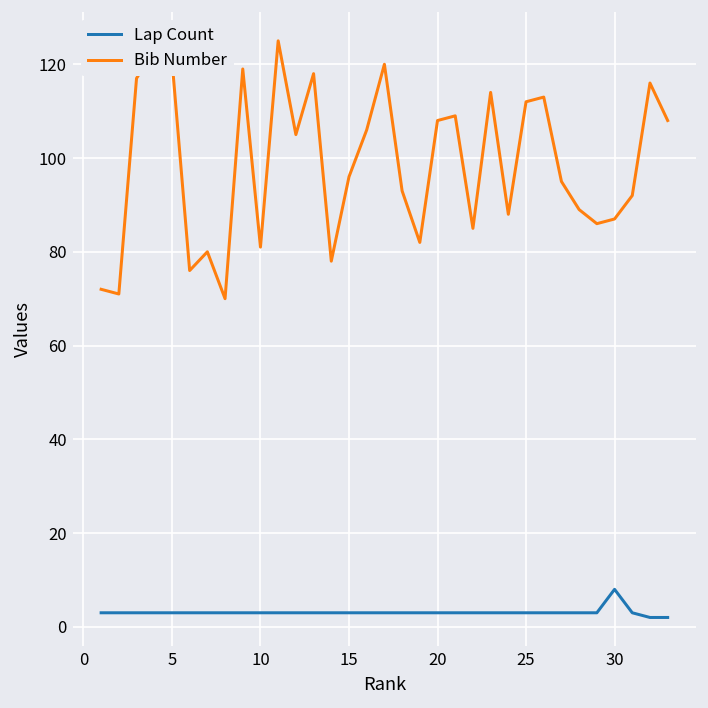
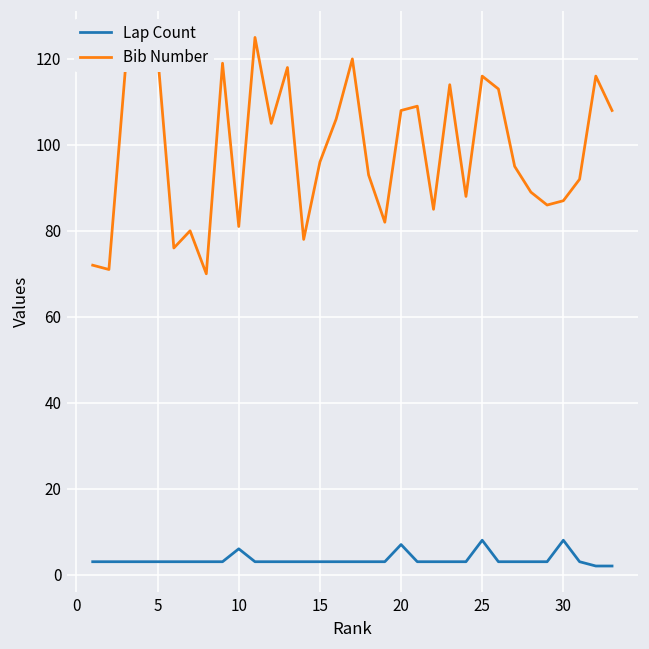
  {
    "Lap Count": {
      "5": 3,
-     "10": 3,
+     "10": 6,
      "15": 3,
-     "20": 3,
-     "25": 3,
+     "20": 7,
+     "25": 8,
      "30": 8
    },
    "Bib Number": {
      "10": 81,
      "15": 96,
      "20": 108,
-     "25": 112,
+     "25": 116,
      "30": 87
    }
  }
